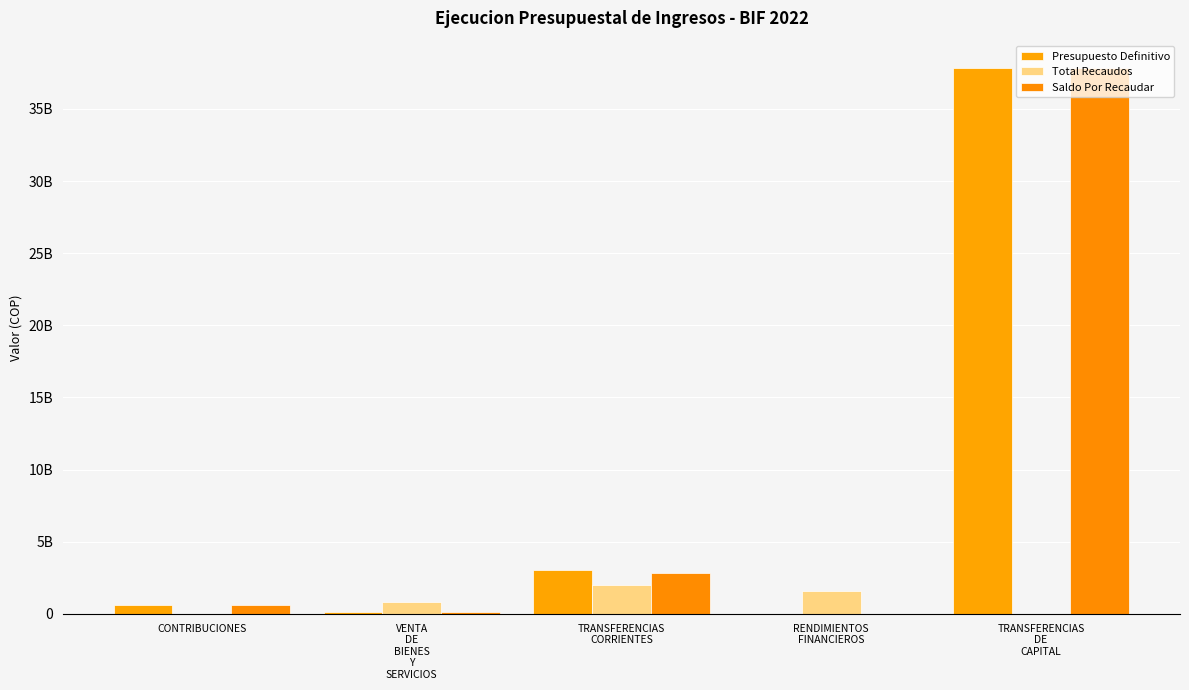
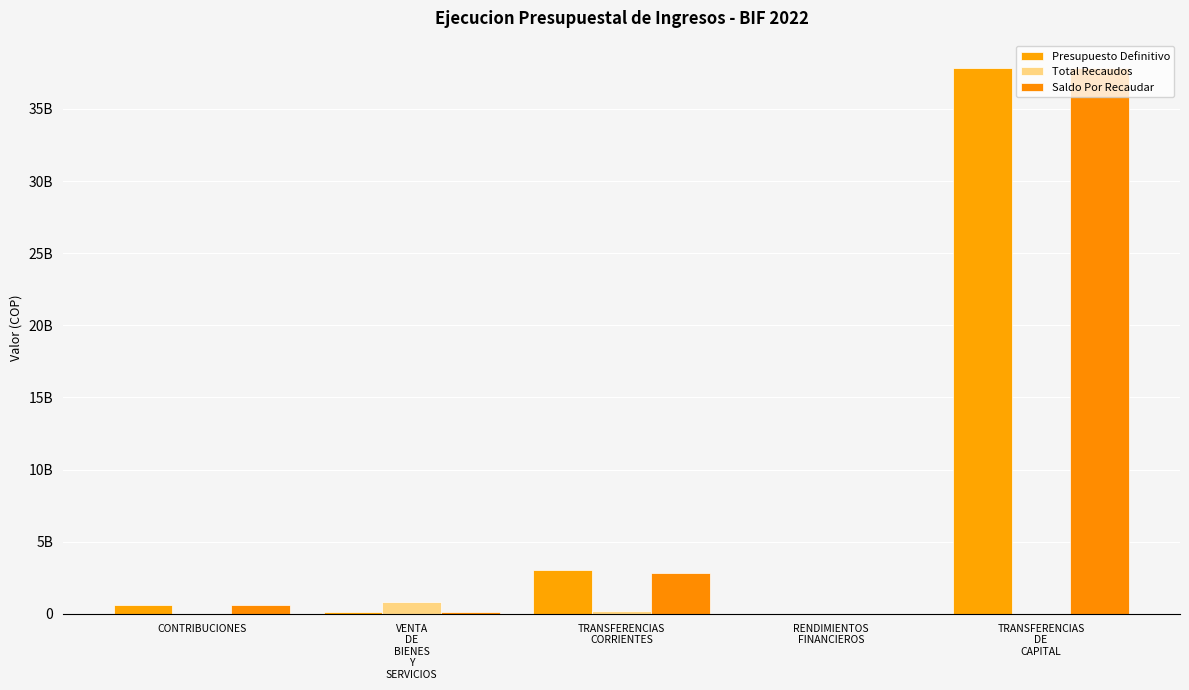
  {
    "Total Recaudos": {
      "CONTRIBUCIONES": 0,
      "VENTA DE BIENES Y SERVICIOS": 800000000,
-     "TRANSFERENCIAS CORRIENTES": 2000000000,
-     "RENDIMIENTOS FINANCIEROS": 1600000000,
+     "TRANSFERENCIAS CORRIENTES": 200000000,
+     "RENDIMIENTOS FINANCIEROS": 0,
      "TRANSFERENCIAS DE CAPITAL": 0
    }
  }
